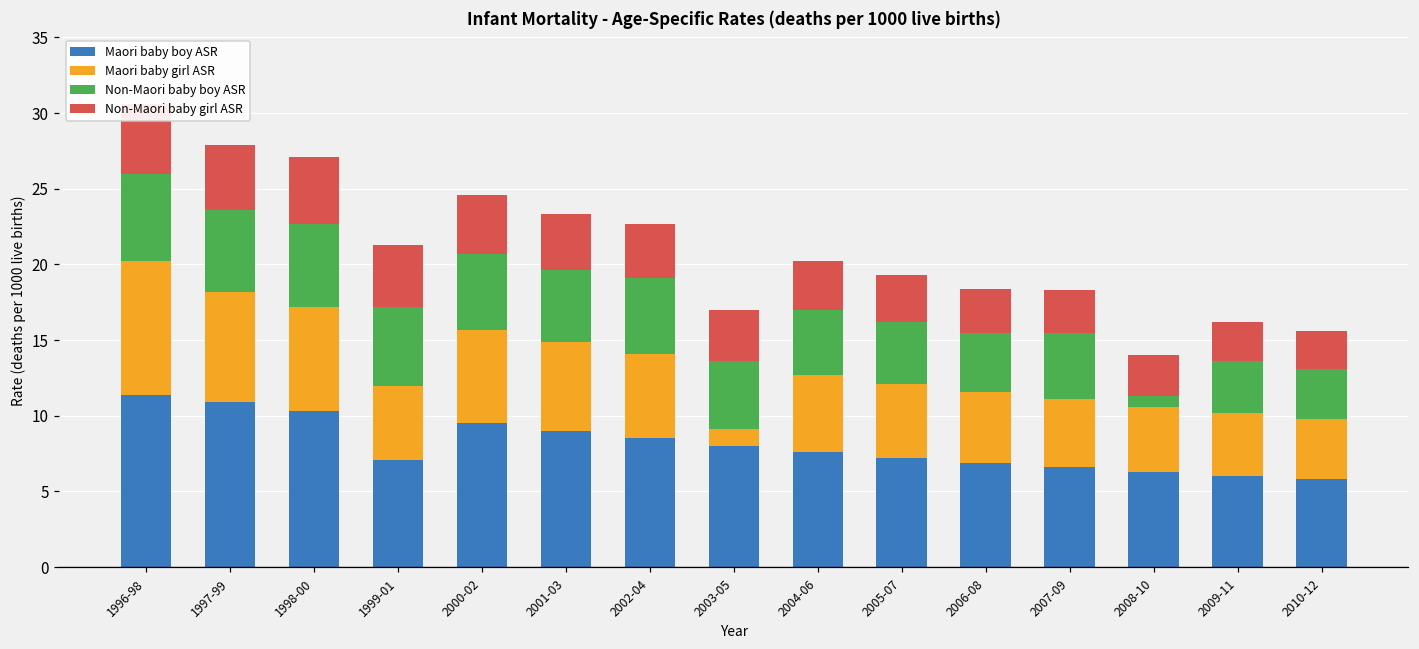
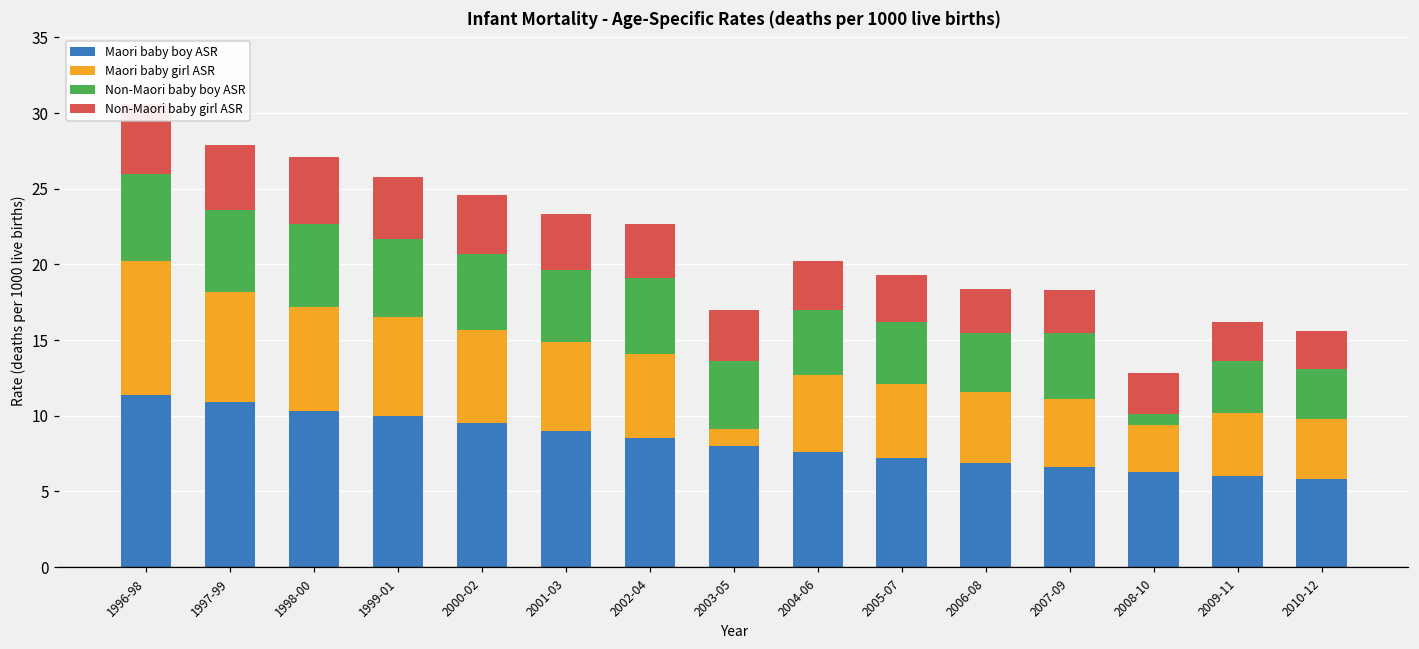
  {
    "Maori baby boy ASR": {
      "1996-98": 11.4,
      "1997-99": 10.9,
      "1998-00": 10.3,
-     "1999-01": 7.1,
+     "1999-01": 10.0,
      "2000-02": 9.5,
      "2001-03": 9.0,
      "2002-04": 8.5,
      "2003-05": 8.0,
      "2004-06": 7.6,
      "2005-07": 7.2,
      "2006-08": 6.9,
      "2007-09": 6.6,
      "2008-10": 6.3,
      "2009-11": 6.0,
      "2010-12": 5.8
    },
    "Maori baby girl ASR": {
      "1996-98": 8.8,
      "1997-99": 7.3,
      "1998-00": 6.9,
-     "1999-01": 4.9,
+     "1999-01": 6.5,
      "2000-02": 6.2,
      "2001-03": 5.9,
      "2002-04": 5.6,
      "2003-05": 1.1,
      "2004-06": 5.1,
      "2005-07": 4.9,
      "2006-08": 4.7,
      "2007-09": 4.5,
-     "2008-10": 4.3,
+     "2008-10": 3.1,
      "2009-11": 4.2,
      "2010-12": 4.0
    },
    "Non-Maori baby boy ASR": {
      "1996-98": 5.8,
      "1997-99": 5.4,
      "1998-00": 5.5,
      "1999-01": 5.2,
      "2000-02": 5.0,
      "2001-03": 4.7,
      "2002-04": 5.0,
      "2003-05": 4.5,
      "2004-06": 4.3,
      "2005-07": 4.1,
      "2006-08": 3.9,
      "2007-09": 4.4,
      "2008-10": 0.7,
      "2009-11": 3.4,
      "2010-12": 3.3
    },
    "Non-Maori baby girl ASR": {
      "1997-99": 4.3,
      "1998-00": 4.4,
      "1999-01": 4.1,
      "2000-02": 3.9,
      "2001-03": 3.7,
      "2002-04": 3.6,
      "2003-05": 3.4,
      "2004-06": 3.2,
      "2005-07": 3.1,
      "2006-08": 2.9,
      "2007-09": 2.8,
      "2008-10": 2.7,
      "2009-11": 2.6,
      "2010-12": 2.5
    }
  }
